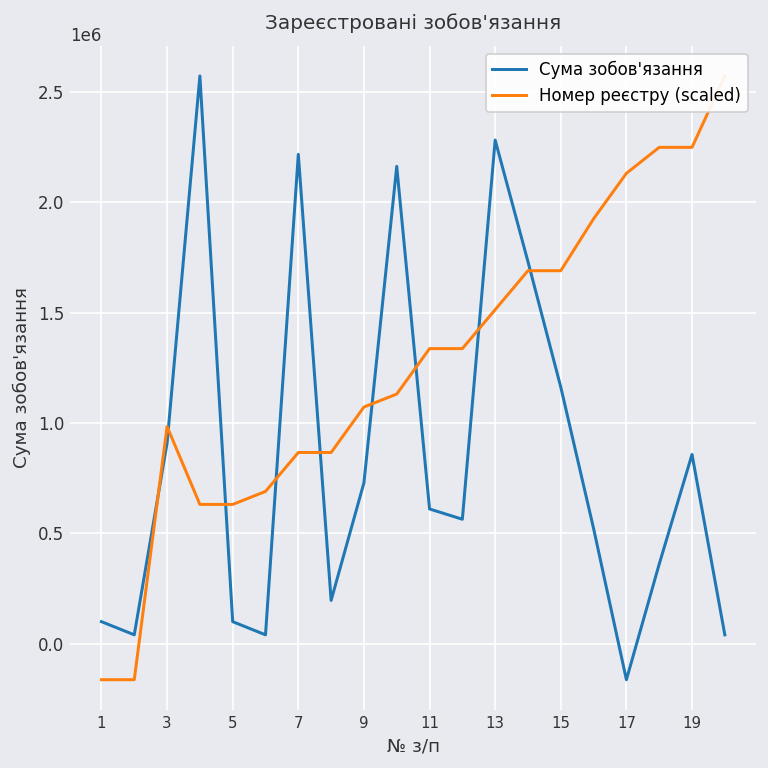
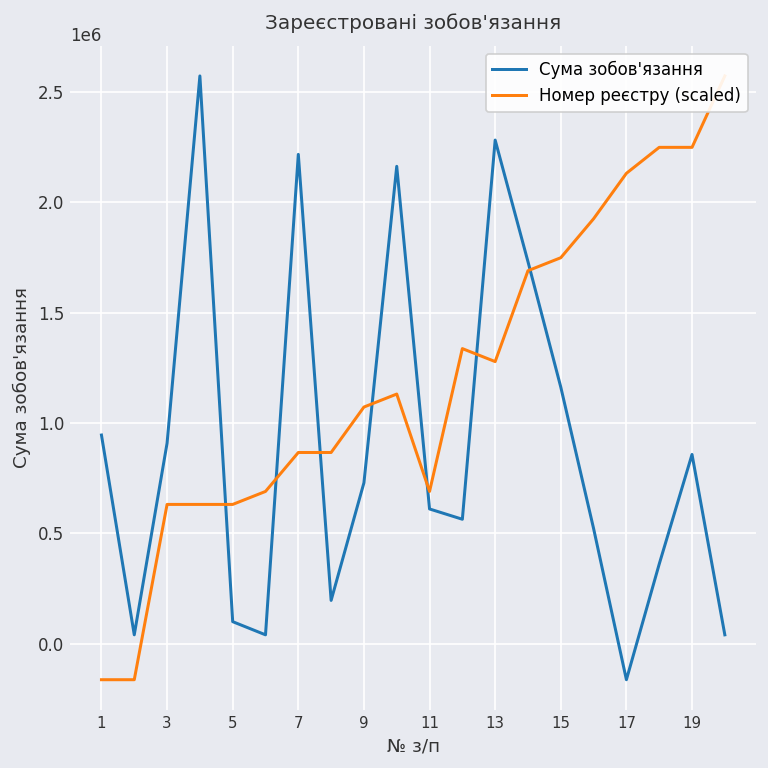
  {
    "Сума зобов'язання": {
-     "1": 100000,
+     "1": 950000,
      "3": 910000,
      "5": 100000,
      "7": 2220000,
      "9": 730000,
      "11": 610000,
      "13": 2280000,
      "15": 1160000,
      "17": -160000,
      "19": 860000
    },
    "Номер реєстру (scaled)": {
      "1": -160000,
-     "3": 980000,
+     "3": 630000,
      "5": 630000,
      "7": 870000,
      "9": 1070000,
-     "11": 1340000,
-     "13": 1510000,
-     "15": 1690000,
+     "11": 690000,
+     "13": 1280000,
+     "15": 1750000,
      "17": 2130000,
      "19": 2250000
    }
  }
